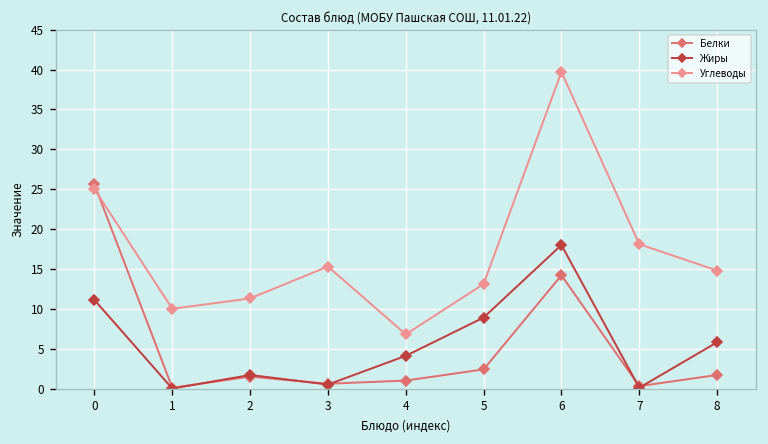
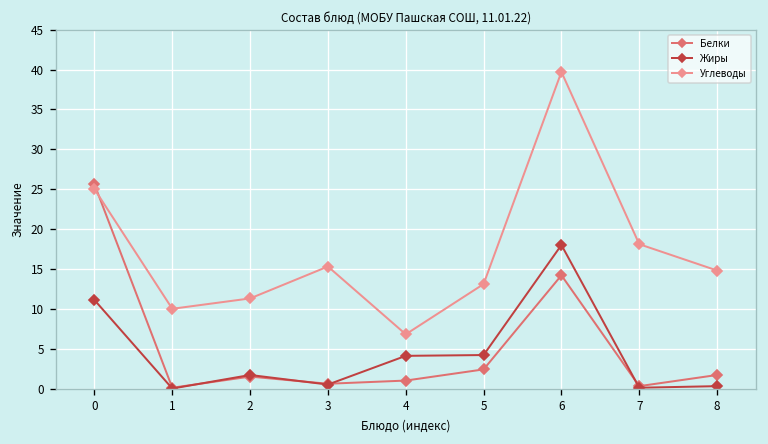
  {
    "Жиры": {
      "0": 11,
      "4": 4,
-     "5": 9,
+     "5": 4,
      "6": 18,
-     "8": 6
+     "8": 0
    }
  }
